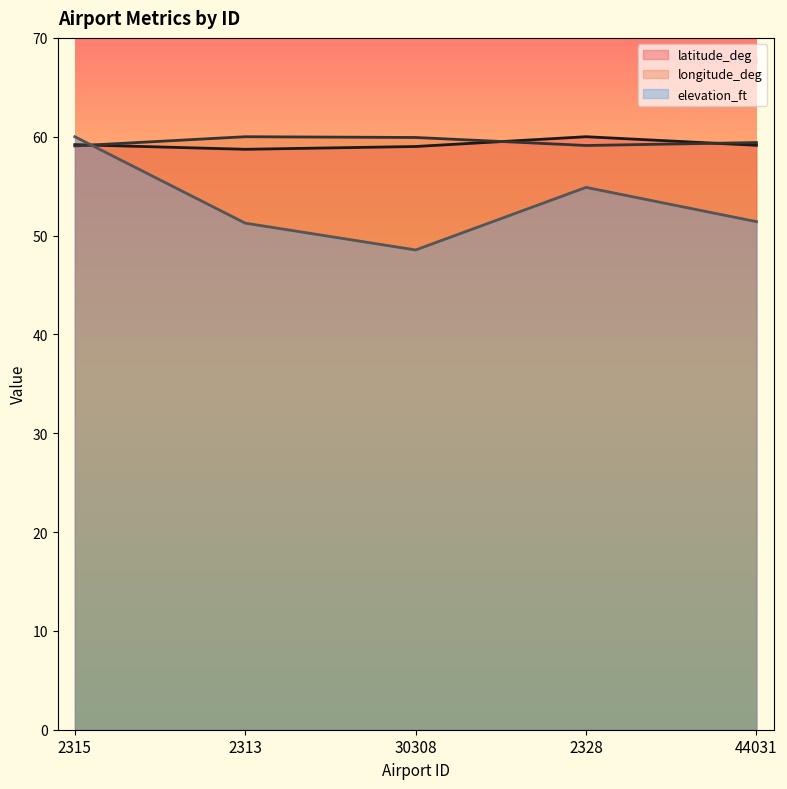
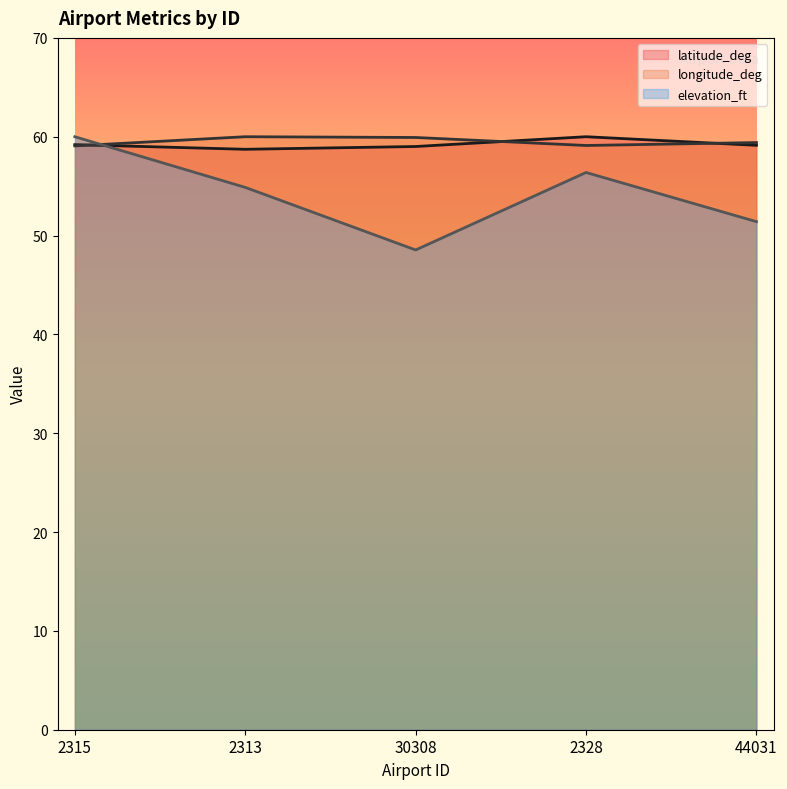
  {
    "elevation_ft": {
      "2315": 60,
-     "2313": 51,
+     "2313": 55,
      "30308": 49,
-     "2328": 55,
+     "2328": 56,
      "44031": 51
    }
  }
